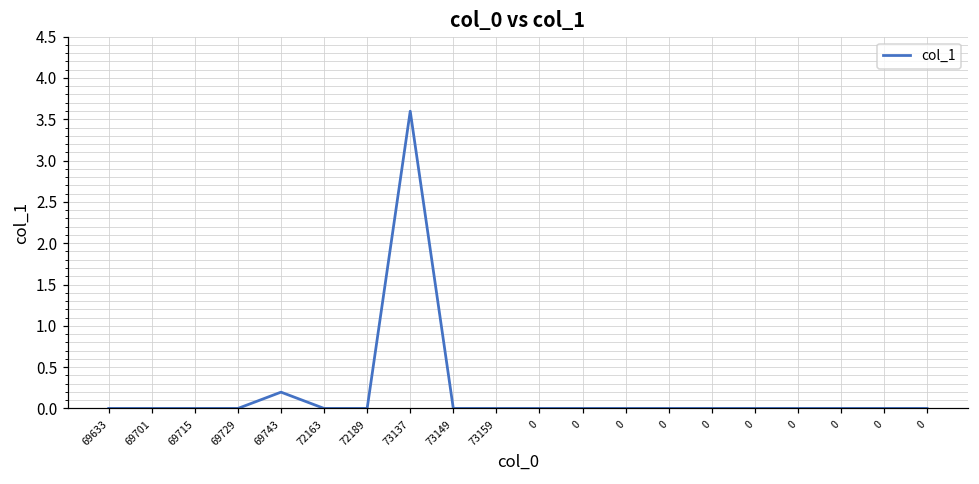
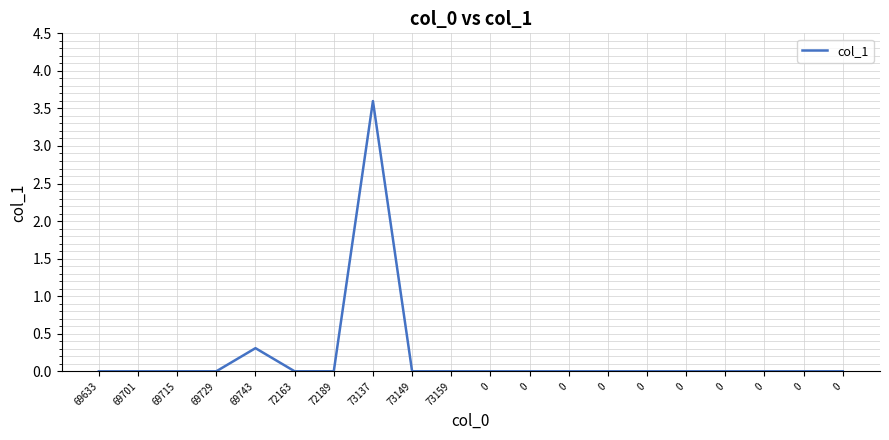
  {
    "69633": 0.0,
    "69701": 0.0,
    "69715": 0.0,
    "69729": 0.0,
-   "69743": 0.2,
+   "69743": 0.3,
    "72163": 0.0,
    "72189": 0.0,
    "73137": 3.6,
    "73149": 0.0,
    "73159": 0.0
  }
